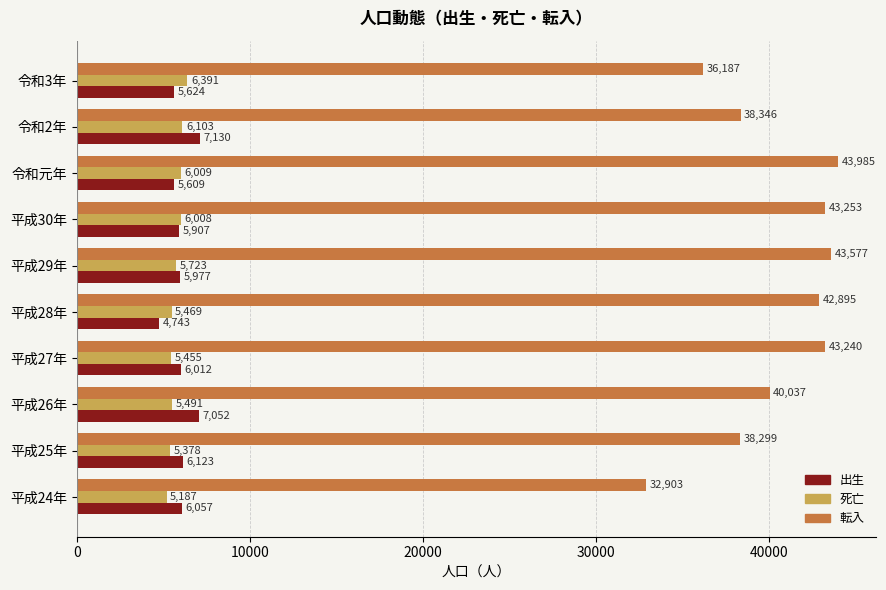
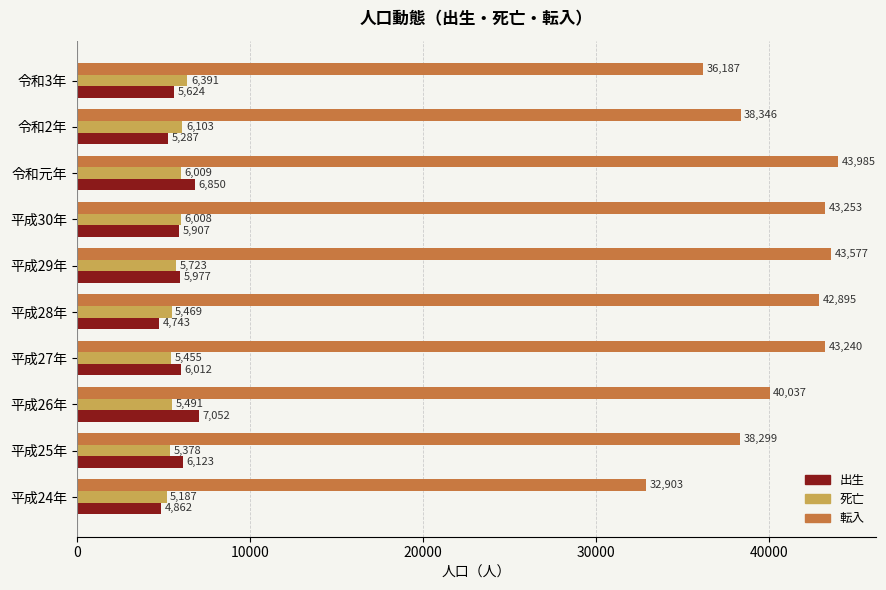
  {
    "出生": {
      "令和3年": "5,624",
-     "令和2年": "7,130",
-     "令和元年": "5,609",
+     "令和2年": "5,287",
+     "令和元年": "6,850",
      "平成30年": "5,907",
      "平成29年": "5,977",
      "平成28年": "4,743",
      "平成27年": "6,012",
      "平成26年": "7,052",
      "平成25年": "6,123",
-     "平成24年": "6,057"
+     "平成24年": "4,862"
    }
  }
